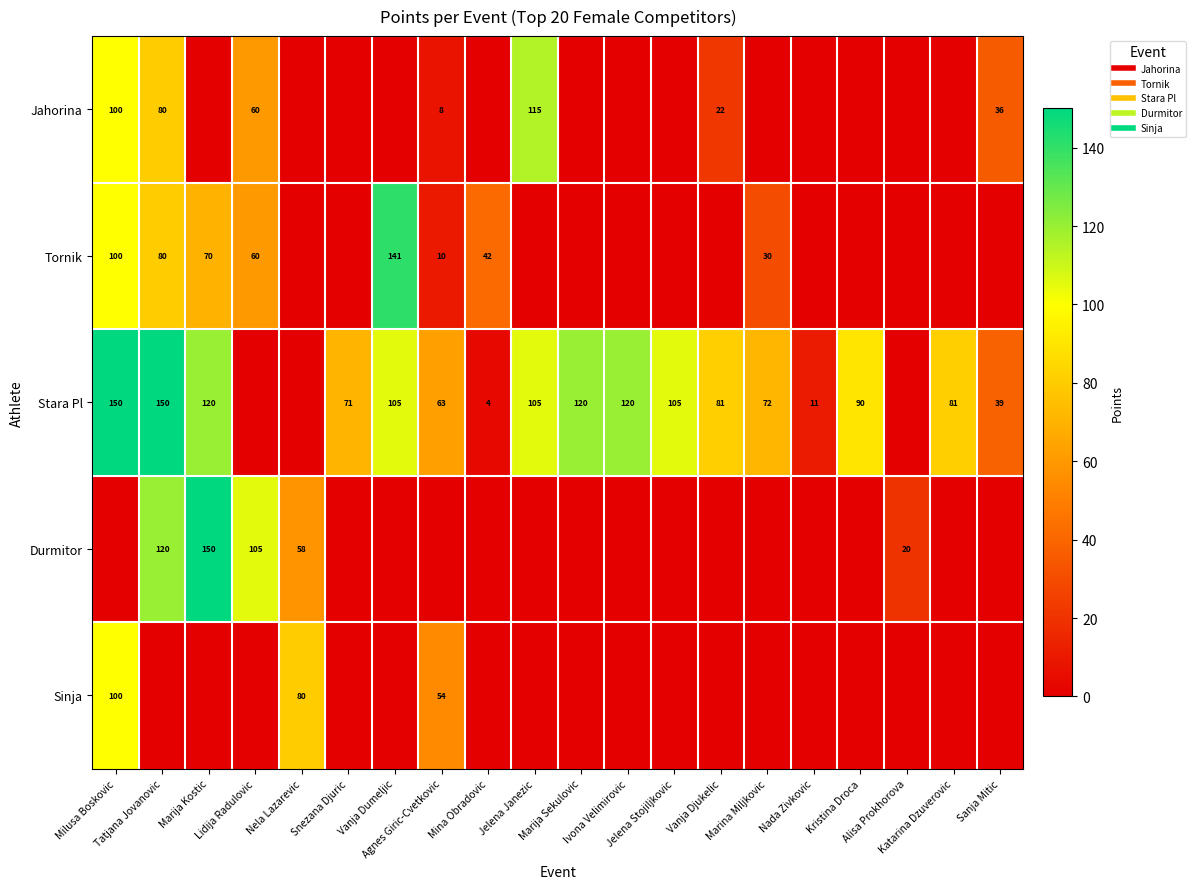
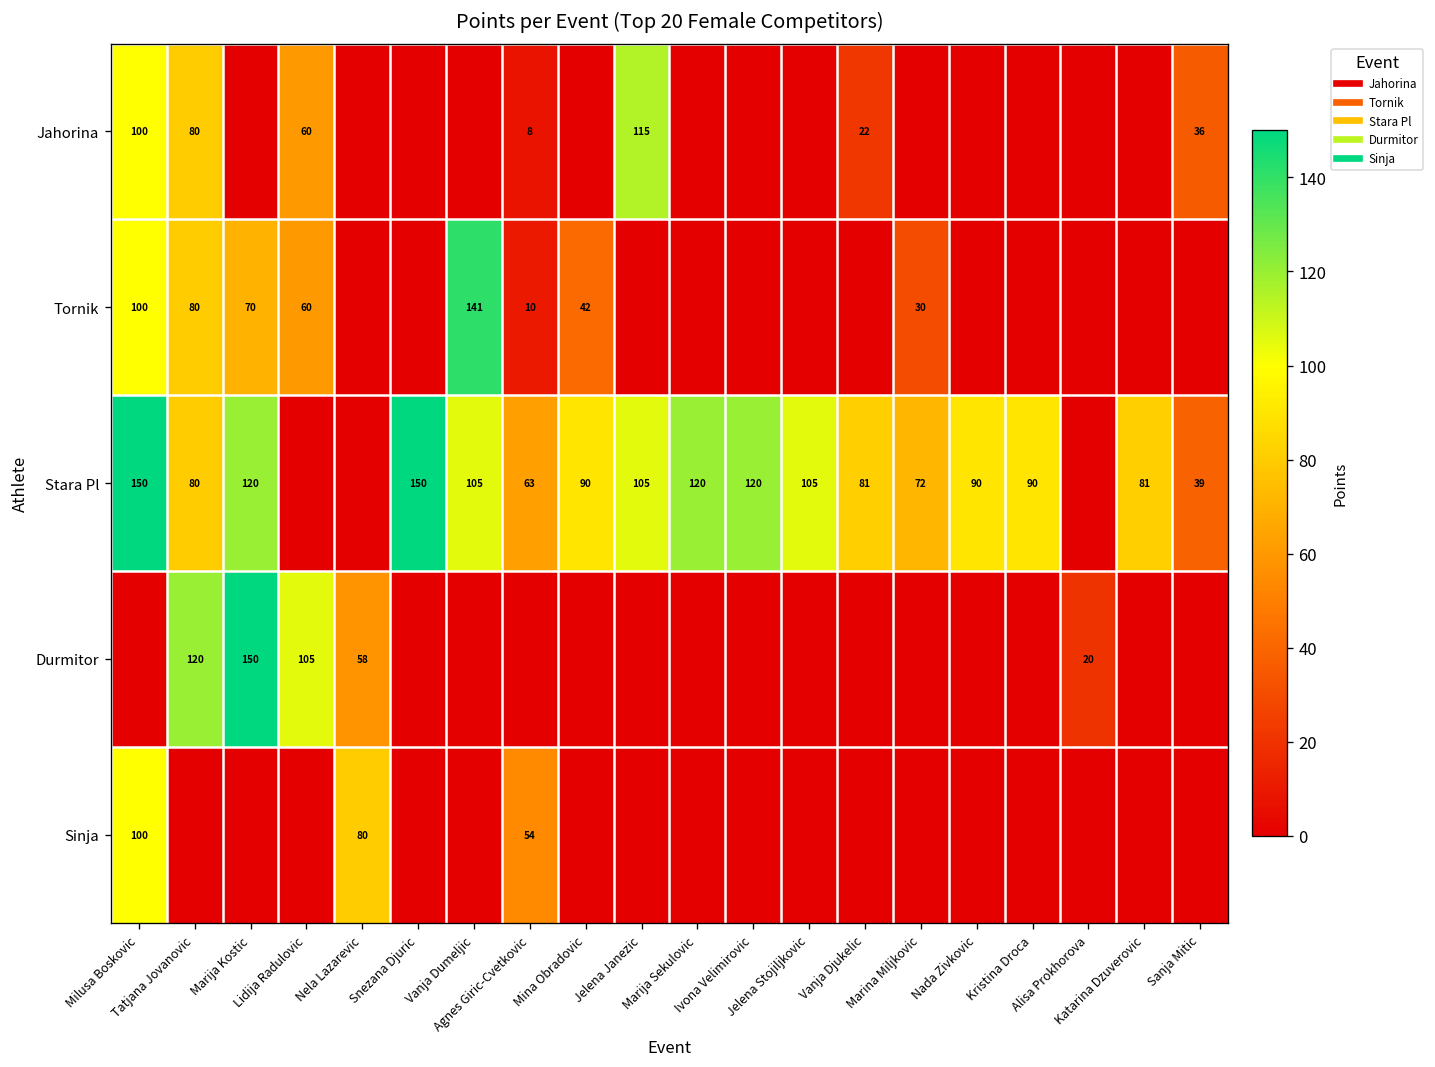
  {
    "Jahorina": {
      "Milusa Boskovic": 100,
      "Tatjana Jovanovic": 80,
      "Lidija Radulovic": 60,
      "Agnes Giric-Cvetkovic": 8,
      "Jelena Janezic": 115,
      "Vanja Djukelic": 22,
      "Sanja Mitic": 36
    },
    "Tornik": {
      "Milusa Boskovic": 100,
      "Tatjana Jovanovic": 80,
      "Marija Kostic": 70,
      "Lidija Radulovic": 60,
      "Vanja Dumeljic": 141,
      "Agnes Giric-Cvetkovic": 10,
      "Mina Obradovic": 42,
      "Marina Miljkovic": 30
    },
    "Stara Pl": {
      "Milusa Boskovic": 150,
-     "Tatjana Jovanovic": 150,
+     "Tatjana Jovanovic": 80,
      "Marija Kostic": 120,
-     "Snezana Djuric": 71,
+     "Snezana Djuric": 150,
      "Vanja Dumeljic": 105,
      "Agnes Giric-Cvetkovic": 63,
-     "Mina Obradovic": 4,
+     "Mina Obradovic": 90,
      "Jelena Janezic": 105,
      "Marija Sekulovic": 120,
      "Ivona Velimirovic": 120,
      "Jelena Stojiljkovic": 105,
      "Vanja Djukelic": 81,
      "Marina Miljkovic": 72,
-     "Nada Zivkovic": 11,
+     "Nada Zivkovic": 90,
      "Kristina Droca": 90,
      "Katarina Dzuverovic": 81,
      "Sanja Mitic": 39
    },
    "Durmitor": {
      "Tatjana Jovanovic": 120,
      "Marija Kostic": 150,
      "Lidija Radulovic": 105,
      "Nela Lazarevic": 58,
      "Alisa Prokhorova": 20
    },
    "Sinja": {
      "Milusa Boskovic": 100,
      "Nela Lazarevic": 80,
      "Agnes Giric-Cvetkovic": 54
    }
  }
